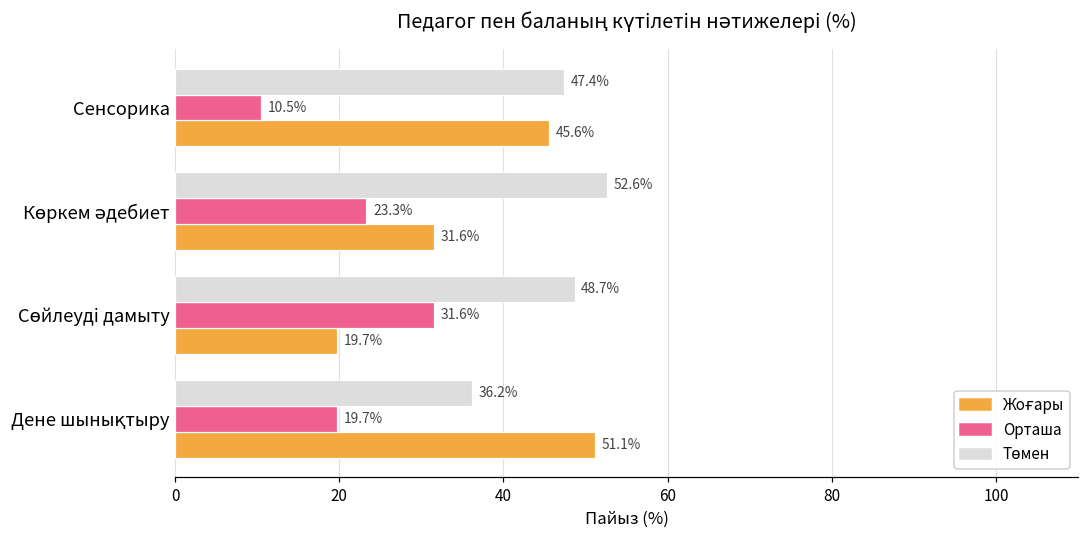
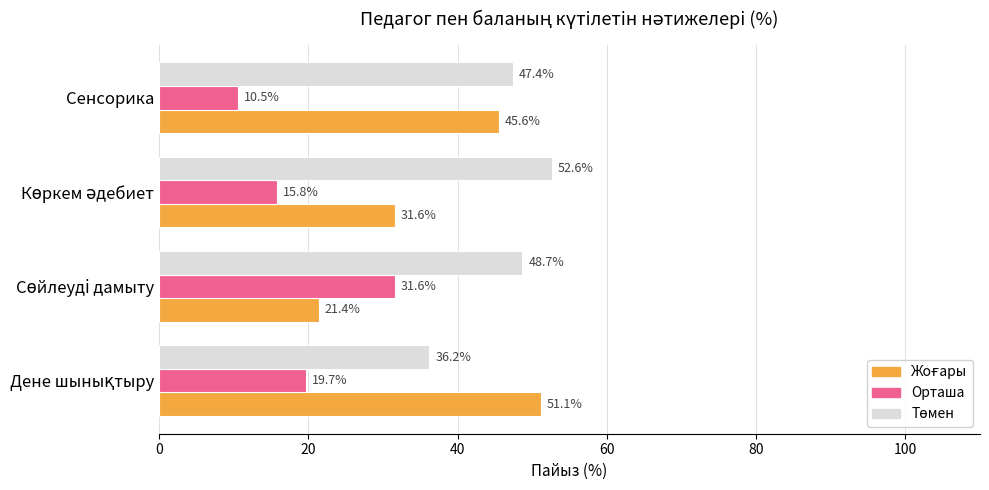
  {
    "Жоғары": {
      "Сенсорика": "45.6%",
      "Көркем әдебиет": "31.6%",
-     "Сөйлеуді дамыту": "19.7%",
+     "Сөйлеуді дамыту": "21.4%",
      "Дене шынықтыру": "51.1%"
    },
    "Орташа": {
      "Сенсорика": "10.5%",
-     "Көркем әдебиет": "23.3%",
+     "Көркем әдебиет": "15.8%",
      "Сөйлеуді дамыту": "31.6%",
      "Дене шынықтыру": "19.7%"
    },
    "Төмен": {
      "Сенсорика": "47.4%",
      "Көркем әдебиет": "52.6%",
      "Сөйлеуді дамыту": "48.7%",
      "Дене шынықтыру": "36.2%"
    }
  }
